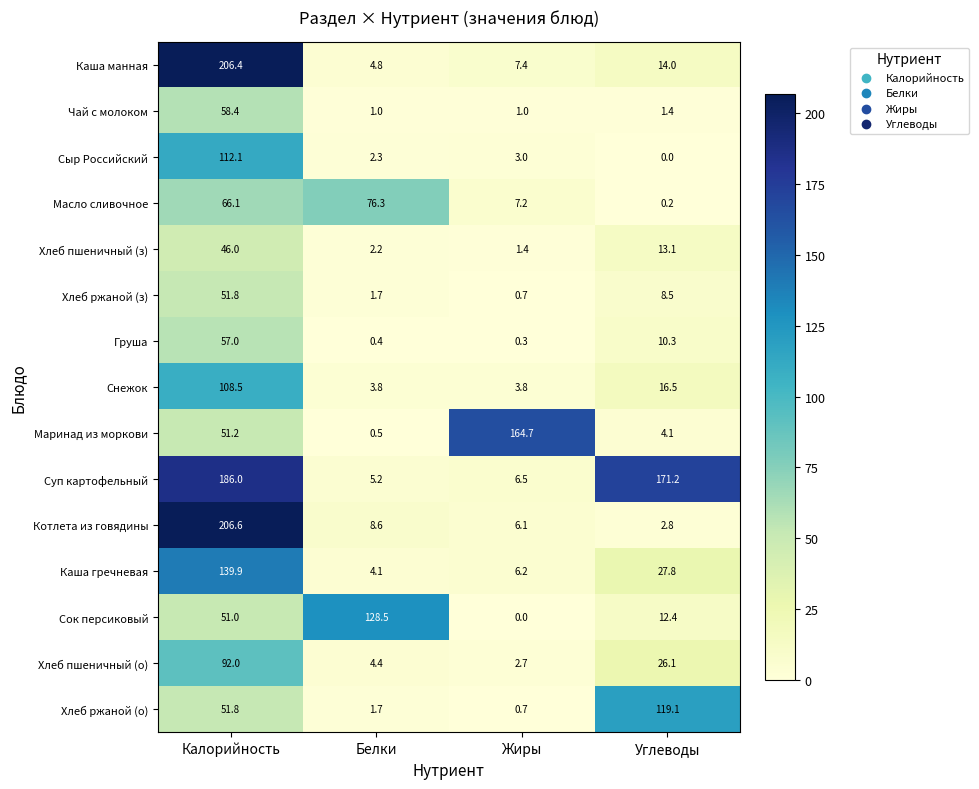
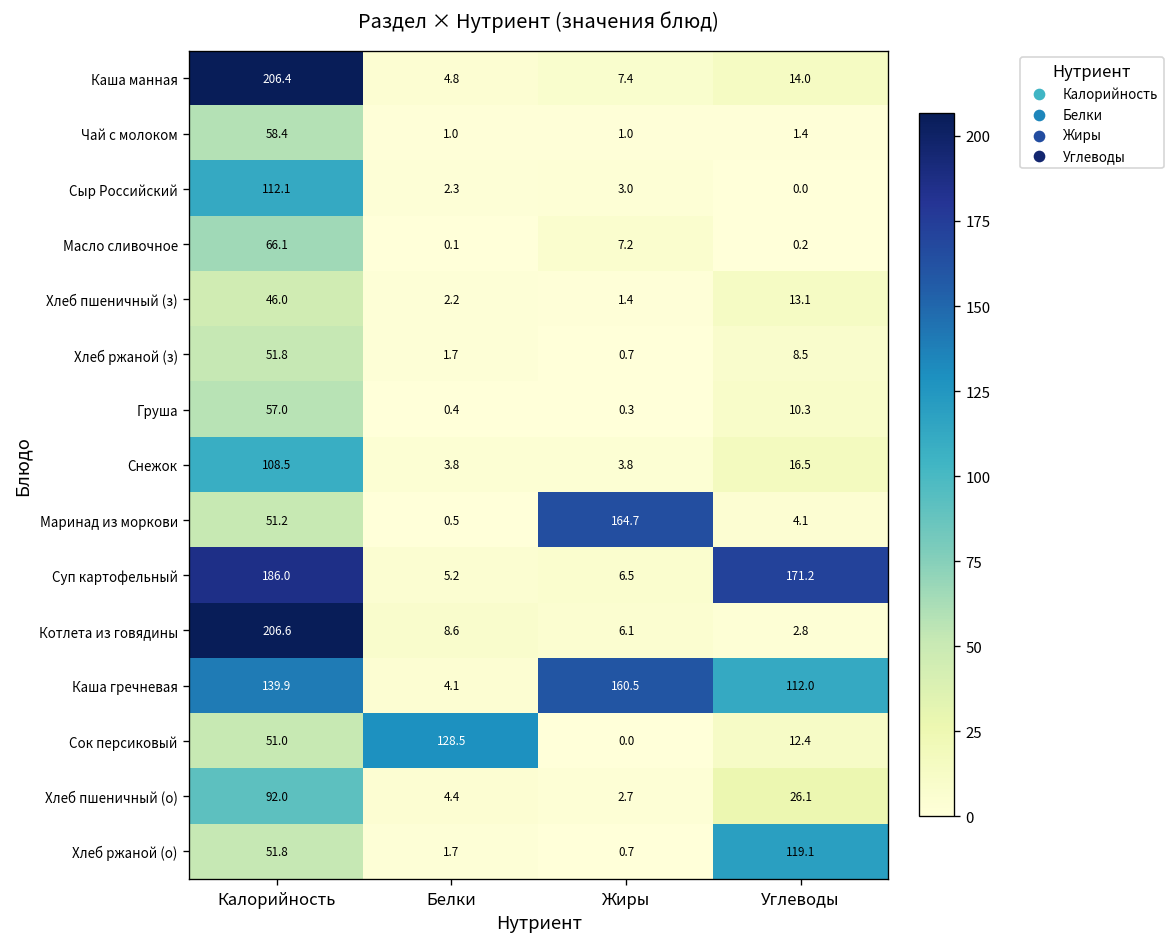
  {
    "Каша манная": {
      "Калорийность": 206.4,
      "Белки": 4.8,
      "Жиры": 7.4,
      "Углеводы": 14.0
    },
    "Чай с молоком": {
      "Калорийность": 58.4,
      "Белки": 1.0,
      "Жиры": 1.0,
      "Углеводы": 1.4
    },
    "Сыр Российский": {
      "Калорийность": 112.1,
      "Белки": 2.3,
      "Жиры": 3.0,
      "Углеводы": 0.0
    },
    "Масло сливочное": {
      "Калорийность": 66.1,
-     "Белки": 76.3,
+     "Белки": 0.1,
      "Жиры": 7.2,
      "Углеводы": 0.2
    },
    "Хлеб пшеничный (з)": {
      "Калорийность": 46.0,
      "Белки": 2.2,
      "Жиры": 1.4,
      "Углеводы": 13.1
    },
    "Хлеб ржаной (з)": {
      "Калорийность": 51.8,
      "Белки": 1.7,
      "Жиры": 0.7,
      "Углеводы": 8.5
    },
    "Груша": {
      "Калорийность": 57.0,
      "Белки": 0.4,
      "Жиры": 0.3,
      "Углеводы": 10.3
    },
    "Снежок": {
      "Калорийность": 108.5,
      "Белки": 3.8,
      "Жиры": 3.8,
      "Углеводы": 16.5
    },
    "Маринад из моркови": {
      "Калорийность": 51.2,
      "Белки": 0.5,
      "Жиры": 164.7,
      "Углеводы": 4.1
    },
    "Суп картофельный": {
      "Калорийность": 186.0,
      "Белки": 5.2,
      "Жиры": 6.5,
      "Углеводы": 171.2
    },
    "Котлета из говядины": {
      "Калорийность": 206.6,
      "Белки": 8.6,
      "Жиры": 6.1,
      "Углеводы": 2.8
    },
    "Каша гречневая": {
      "Калорийность": 139.9,
      "Белки": 4.1,
-     "Жиры": 6.2,
-     "Углеводы": 27.8
+     "Жиры": 160.5,
+     "Углеводы": 112.0
    },
    "Сок персиковый": {
      "Калорийность": 51.0,
      "Белки": 128.5,
      "Жиры": 0.0,
      "Углеводы": 12.4
    },
    "Хлеб пшеничный (о)": {
      "Калорийность": 92.0,
      "Белки": 4.4,
      "Жиры": 2.7,
      "Углеводы": 26.1
    },
    "Хлеб ржаной (о)": {
      "Калорийность": 51.8,
      "Белки": 1.7,
      "Жиры": 0.7,
      "Углеводы": 119.1
    }
  }
